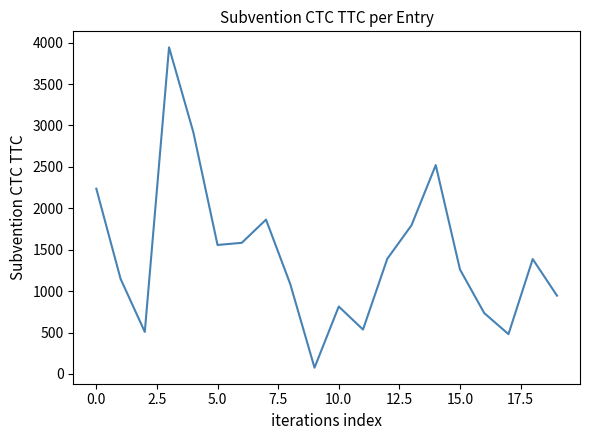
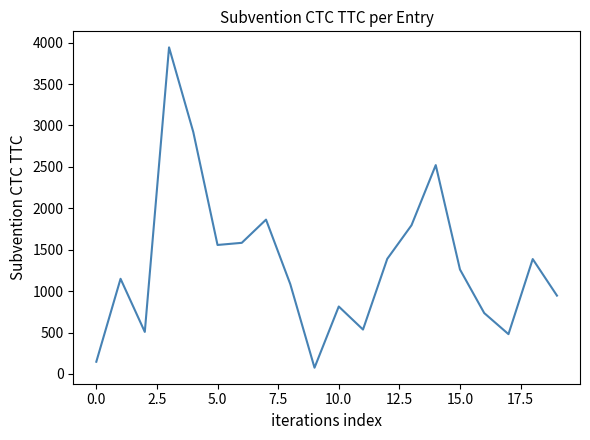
  {
-   "0.0": 2200,
+   "0.0": 100,
    "5.0": 1600,
    "10.0": 800,
    "15.0": 1300
  }
